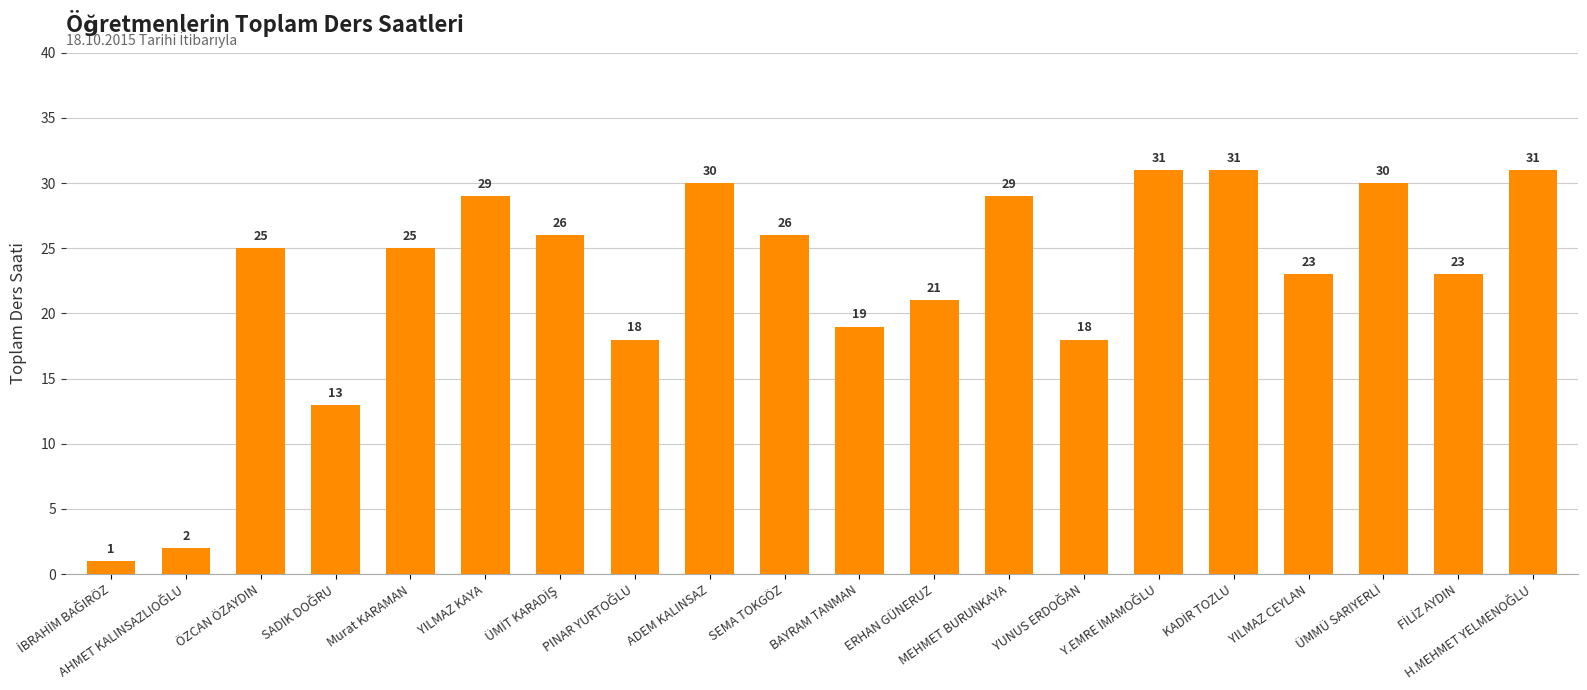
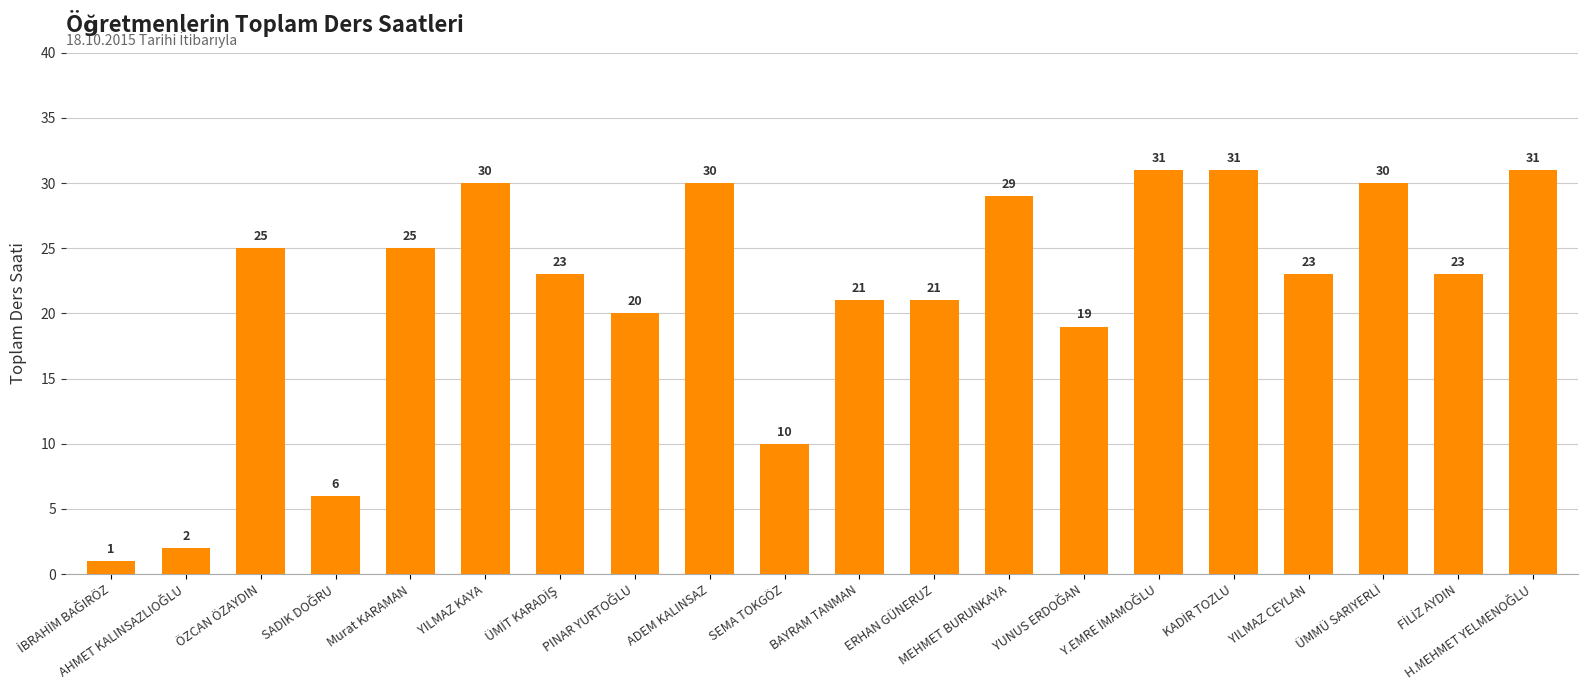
  {
    "İBRAHİM BAĞIRÖZ": 1,
    "AHMET KALINSAZLIOĞLU": 2,
    "ÖZCAN ÖZAYDIN": 25,
-   "SADIK DOĞRU": 13,
+   "SADIK DOĞRU": 6,
    "Murat KARAMAN": 25,
-   "YILMAZ KAYA": 29,
-   "ÜMİT KARADİŞ": 26,
-   "PINAR YURTOĞLU": 18,
+   "YILMAZ KAYA": 30,
+   "ÜMİT KARADİŞ": 23,
+   "PINAR YURTOĞLU": 20,
    "ADEM KALINSAZ": 30,
-   "SEMA TOKGÖZ": 26,
-   "BAYRAM TANMAN": 19,
+   "SEMA TOKGÖZ": 10,
+   "BAYRAM TANMAN": 21,
    "ERHAN GÜNERUZ": 21,
    "MEHMET BURUNKAYA": 29,
-   "YUNUS ERDOĞAN": 18,
+   "YUNUS ERDOĞAN": 19,
    "Y.EMRE İMAMOĞLU": 31,
    "KADİR TOZLU": 31,
    "YILMAZ CEYLAN": 23,
    "ÜMMÜ SARIYERLİ": 30,
    "FİLİZ AYDIN": 23,
    "H.MEHMET YELMENOĞLU": 31
  }
